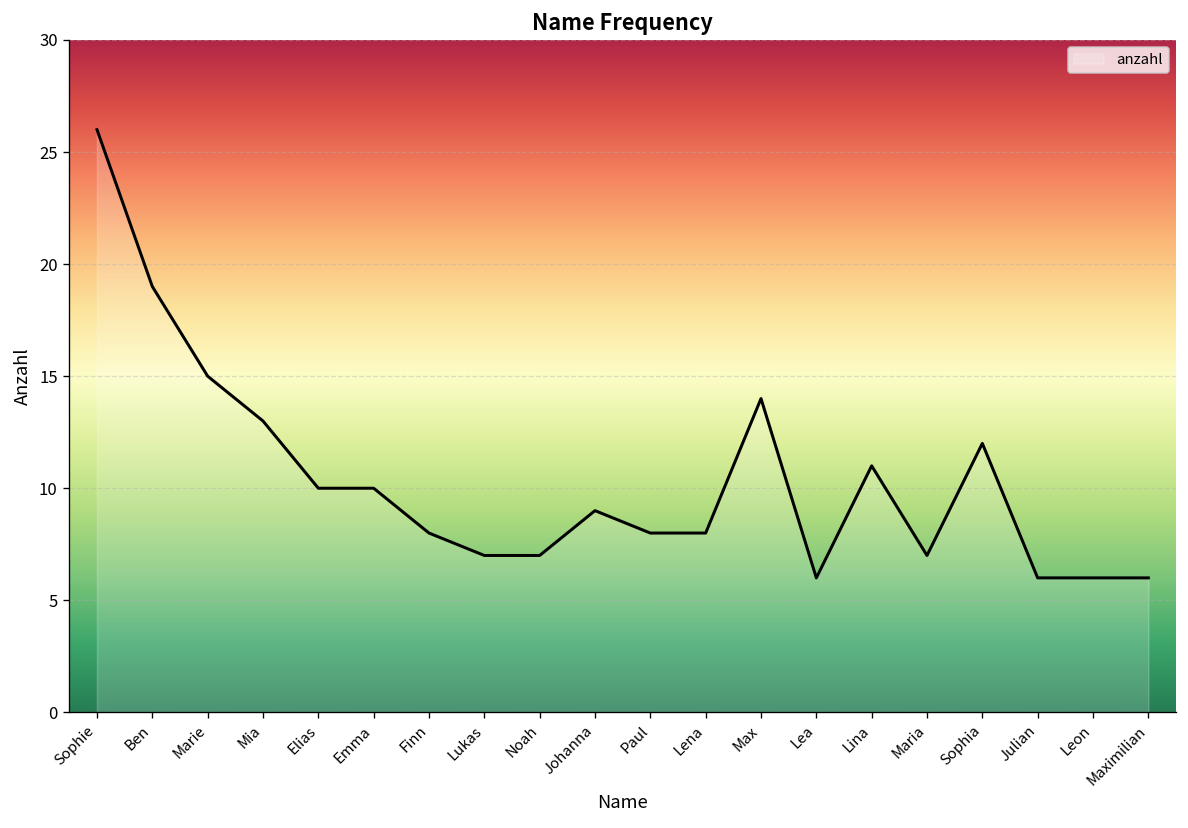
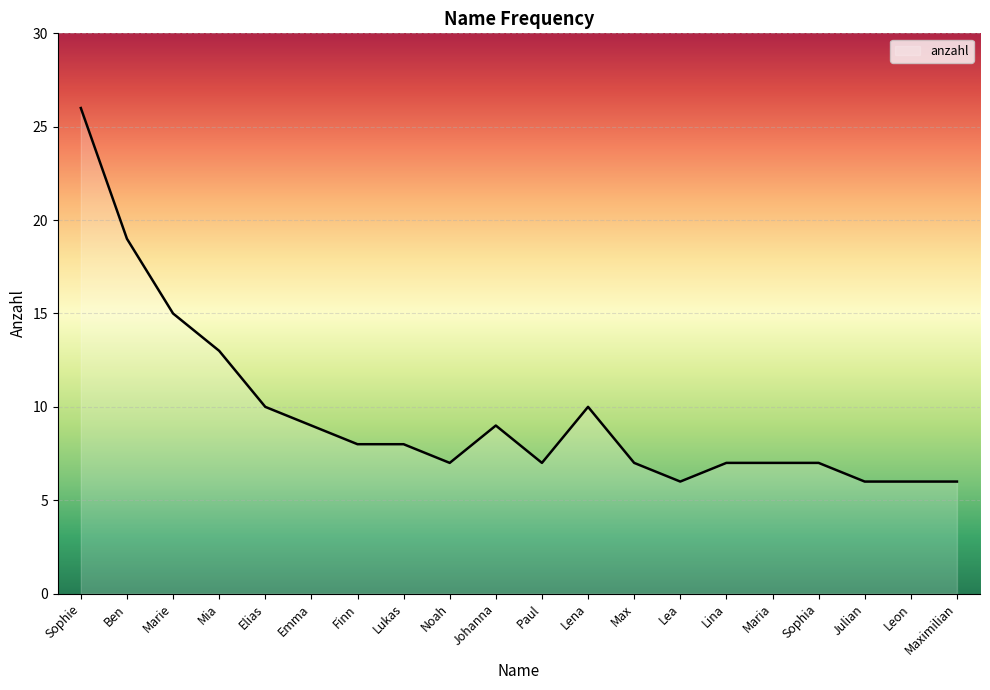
  {
    "Sophie": 26,
    "Ben": 19,
    "Marie": 15,
    "Mia": 13,
    "Elias": 10,
-   "Emma": 10,
+   "Emma": 9,
    "Finn": 8,
-   "Lukas": 7,
+   "Lukas": 8,
    "Noah": 7,
    "Johanna": 9,
-   "Paul": 8,
-   "Lena": 8,
-   "Max": 14,
+   "Paul": 7,
+   "Lena": 10,
+   "Max": 7,
    "Lea": 6,
-   "Lina": 11,
+   "Lina": 7,
    "Maria": 7,
-   "Sophia": 12,
+   "Sophia": 7,
    "Julian": 6,
    "Leon": 6,
    "Maximilian": 6
  }
